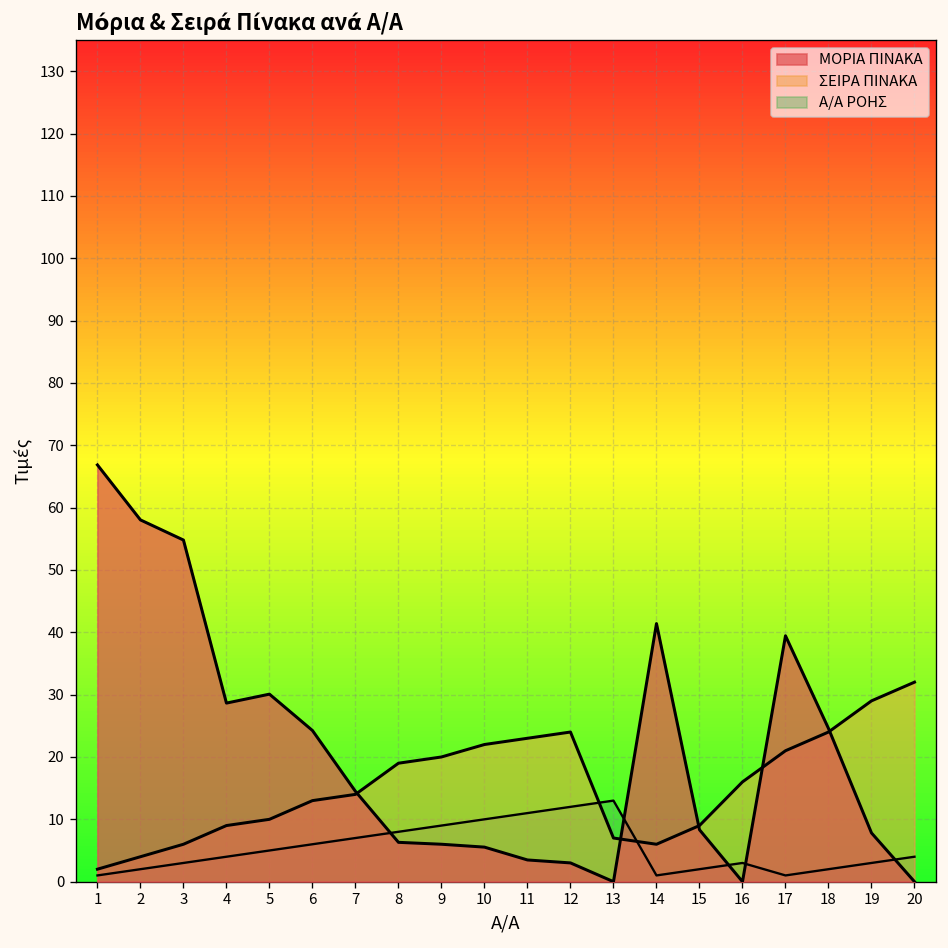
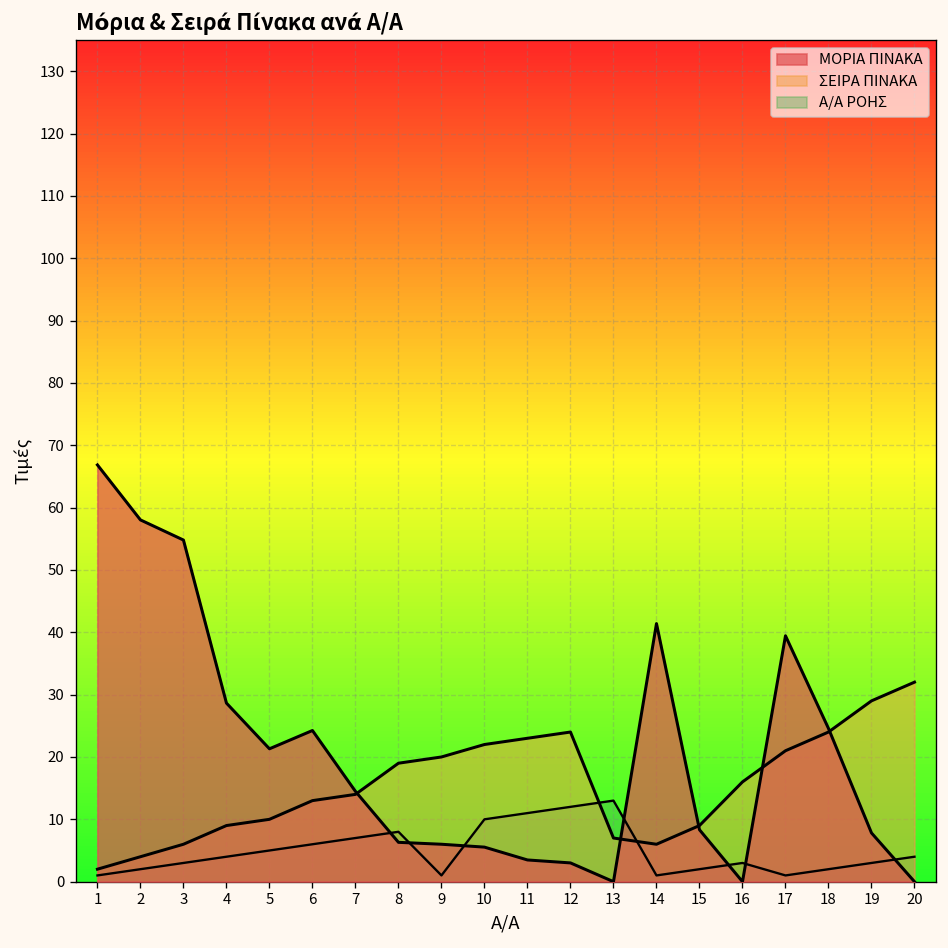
  {
    "ΜΟΡΙΑ ΠΙΝΑΚΑ": {
      "1": 67,
      "2": 58,
      "3": 55,
      "4": 29,
-     "5": 30,
+     "5": 21,
      "6": 24,
      "8": 6,
      "9": 6,
      "10": 6,
      "11": 3,
      "12": 3,
      "13": 0,
      "14": 41,
      "15": 8,
      "16": 0,
      "17": 39,
      "18": 25,
      "19": 8,
      "20": 0
    },
    "ΣΕΙΡΑ ΠΙΝΑΚΑ": {
      "1": 2,
      "2": 4,
      "3": 6,
      "4": 9,
      "5": 10,
      "6": 13,
      "8": 19,
      "9": 20,
      "10": 22,
      "11": 23,
      "12": 24,
      "13": 7,
      "14": 6,
      "15": 9,
      "16": 16,
      "17": 21,
      "18": 24,
      "19": 29,
      "20": 32
    },
    "Α/Α ΡΟΗΣ": {
      "1": 1,
      "2": 2,
      "3": 3,
      "4": 4,
      "5": 5,
      "6": 6,
      "7": 7,
      "8": 8,
-     "9": 9,
+     "9": 1,
      "10": 10,
      "11": 11,
      "12": 12,
      "13": 13,
      "14": 1,
      "15": 2,
      "16": 3,
      "17": 1,
      "18": 2,
      "19": 3,
      "20": 4
    }
  }
